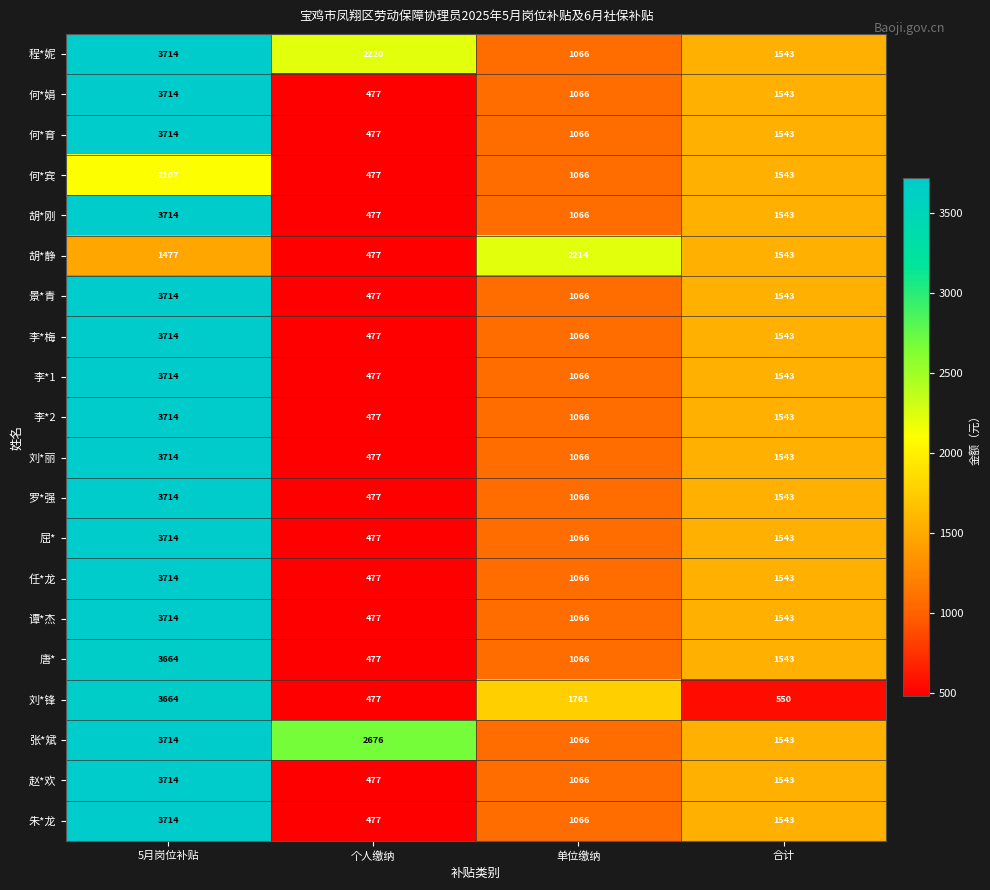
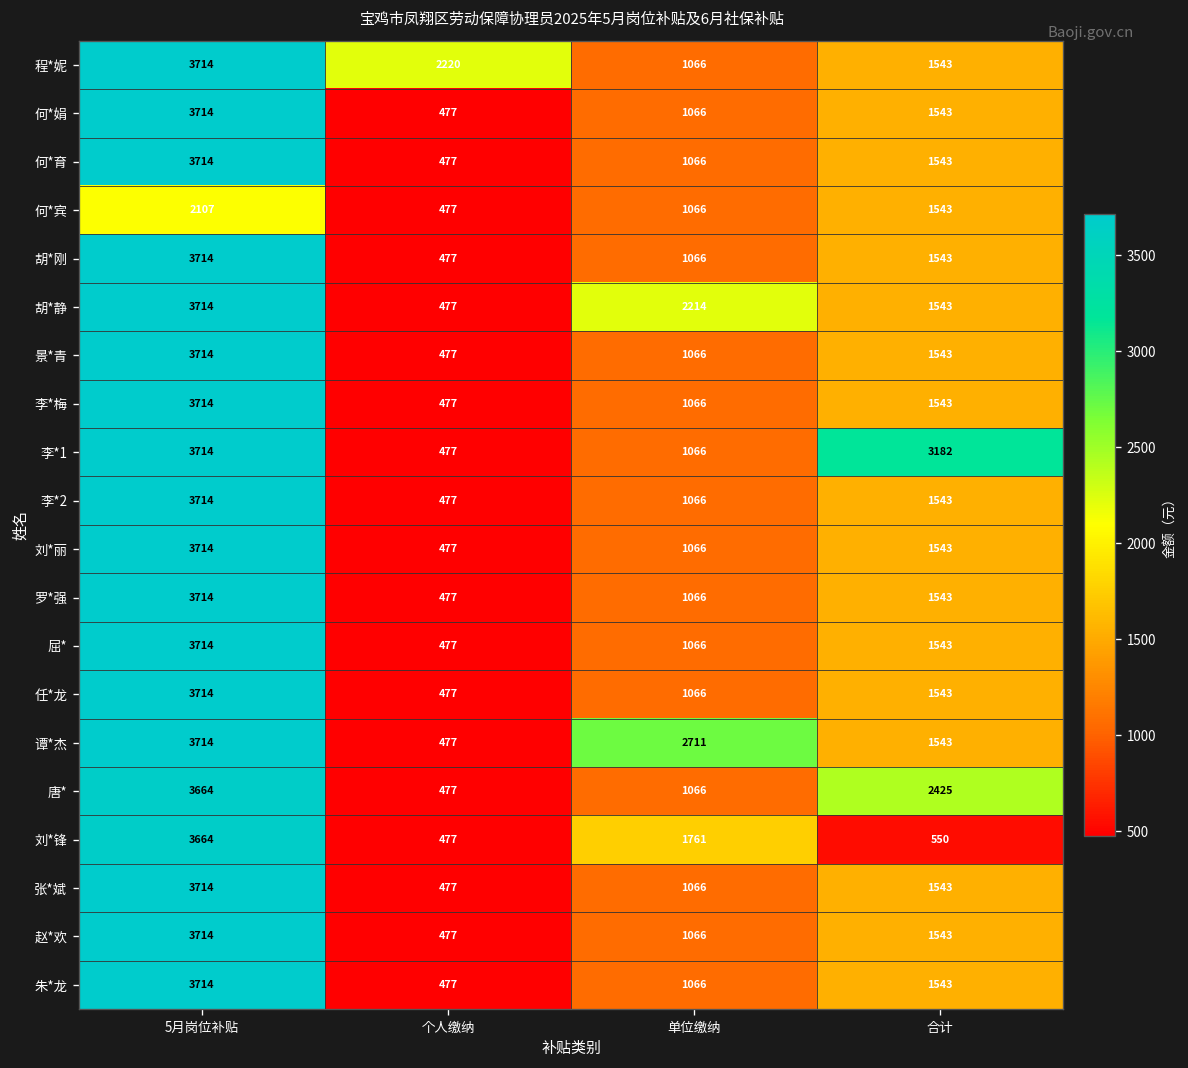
  {
    "程*妮": {
      "5月岗位补贴": 3714,
      "个人缴纳": 2220,
      "单位缴纳": 1066,
      "合计": 1543
    },
    "何*娟": {
      "5月岗位补贴": 3714,
      "个人缴纳": 477,
      "单位缴纳": 1066,
      "合计": 1543
    },
    "何*育": {
      "5月岗位补贴": 3714,
      "个人缴纳": 477,
      "单位缴纳": 1066,
      "合计": 1543
    },
    "何*宾": {
      "5月岗位补贴": 2107,
      "个人缴纳": 477,
      "单位缴纳": 1066,
      "合计": 1543
    },
    "胡*刚": {
      "5月岗位补贴": 3714,
      "个人缴纳": 477,
      "单位缴纳": 1066,
      "合计": 1543
    },
    "胡*静": {
-     "5月岗位补贴": 1477,
+     "5月岗位补贴": 3714,
      "个人缴纳": 477,
      "单位缴纳": 2214,
      "合计": 1543
    },
    "景*青": {
      "5月岗位补贴": 3714,
      "个人缴纳": 477,
      "单位缴纳": 1066,
      "合计": 1543
    },
    "李*梅": {
      "5月岗位补贴": 3714,
      "个人缴纳": 477,
      "单位缴纳": 1066,
      "合计": 1543
    },
    "李*1": {
      "5月岗位补贴": 3714,
      "个人缴纳": 477,
      "单位缴纳": 1066,
-     "合计": 1543
+     "合计": 3182
    },
    "李*2": {
      "5月岗位补贴": 3714,
      "个人缴纳": 477,
      "单位缴纳": 1066,
      "合计": 1543
    },
    "刘*丽": {
      "5月岗位补贴": 3714,
      "个人缴纳": 477,
      "单位缴纳": 1066,
      "合计": 1543
    },
    "罗*强": {
      "5月岗位补贴": 3714,
      "个人缴纳": 477,
      "单位缴纳": 1066,
      "合计": 1543
    },
    "屈*": {
      "5月岗位补贴": 3714,
      "个人缴纳": 477,
      "单位缴纳": 1066,
      "合计": 1543
    },
    "任*龙": {
      "5月岗位补贴": 3714,
      "个人缴纳": 477,
      "单位缴纳": 1066,
      "合计": 1543
    },
    "谭*杰": {
      "5月岗位补贴": 3714,
      "个人缴纳": 477,
-     "单位缴纳": 1066,
+     "单位缴纳": 2711,
      "合计": 1543
    },
    "唐*": {
      "5月岗位补贴": 3664,
      "个人缴纳": 477,
      "单位缴纳": 1066,
-     "合计": 1543
+     "合计": 2425
    },
    "刘*锋": {
      "5月岗位补贴": 3664,
      "个人缴纳": 477,
      "单位缴纳": 1761,
      "合计": 550
    },
    "张*斌": {
      "5月岗位补贴": 3714,
-     "个人缴纳": 2676,
+     "个人缴纳": 477,
      "单位缴纳": 1066,
      "合计": 1543
    },
    "赵*欢": {
      "5月岗位补贴": 3714,
      "个人缴纳": 477,
      "单位缴纳": 1066,
      "合计": 1543
    },
    "朱*龙": {
      "5月岗位补贴": 3714,
      "个人缴纳": 477,
      "单位缴纳": 1066,
      "合计": 1543
    }
  }
